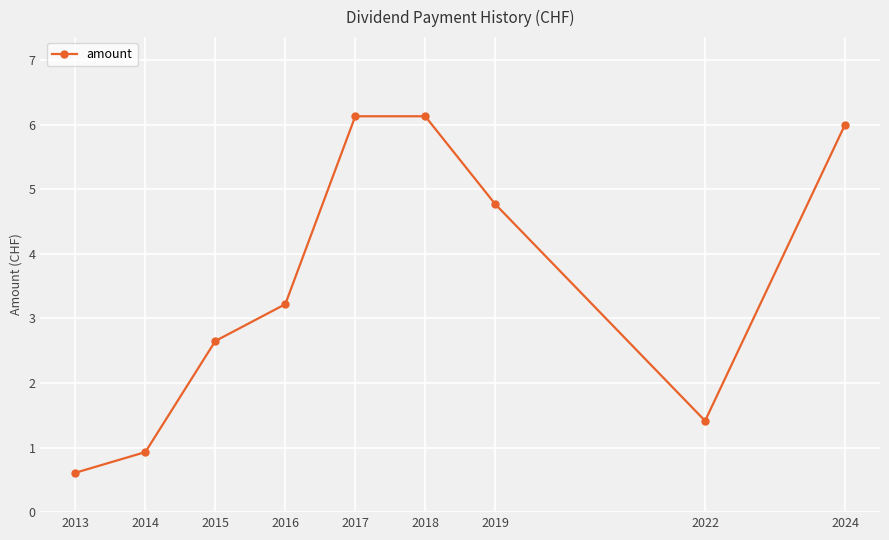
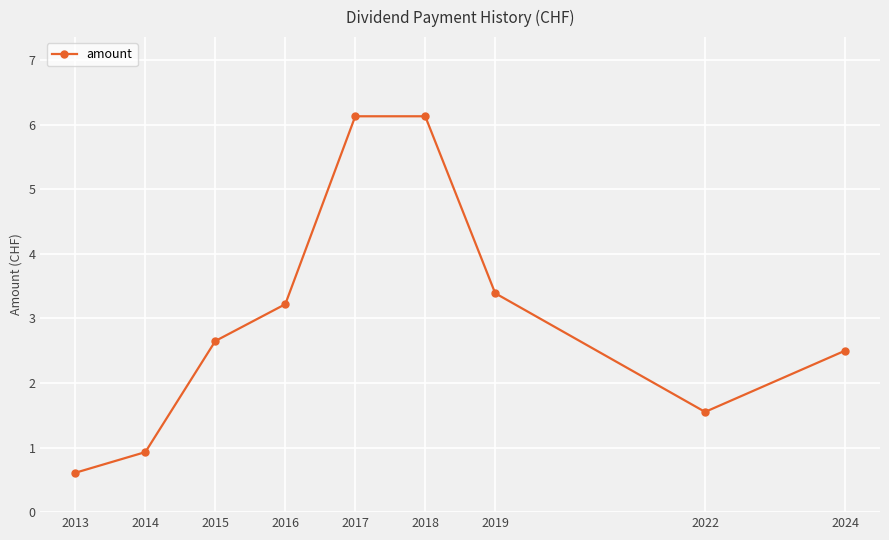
  {
    "2013": 0.6,
    "2014": 0.9,
    "2015": 2.7,
    "2016": 3.2,
    "2017": 6.1,
    "2018": 6.1,
-   "2019": 4.8,
-   "2022": 1.4,
-   "2024": 6.0
+   "2019": 3.4,
+   "2022": 1.6,
+   "2024": 2.5
  }
